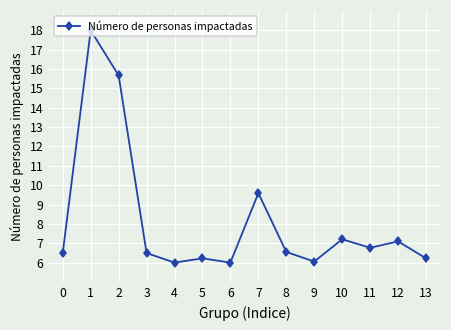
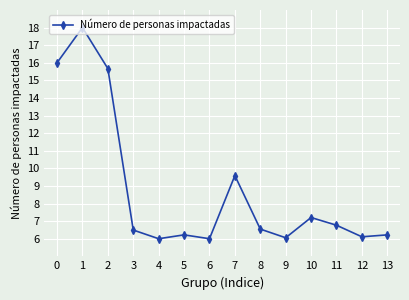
  {
-   "0": 6.5,
+   "0": 16.0,
    "2": 15.7,
    "3": 6.5,
    "4": 6.0,
    "5": 6.2,
    "6": 6.0,
    "7": 9.6,
    "8": 6.5,
    "9": 6.1,
    "10": 7.2,
    "11": 6.8,
-   "12": 7.1,
+   "12": 6.1,
    "13": 6.2
  }
